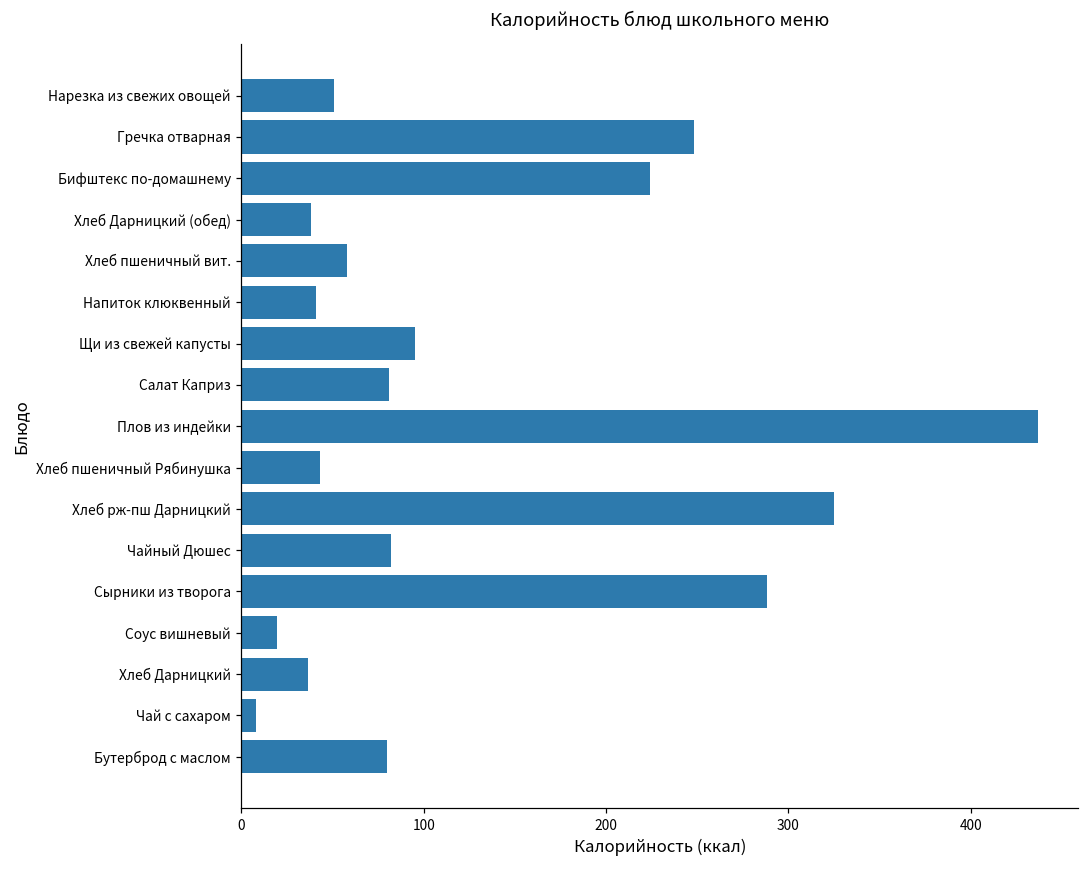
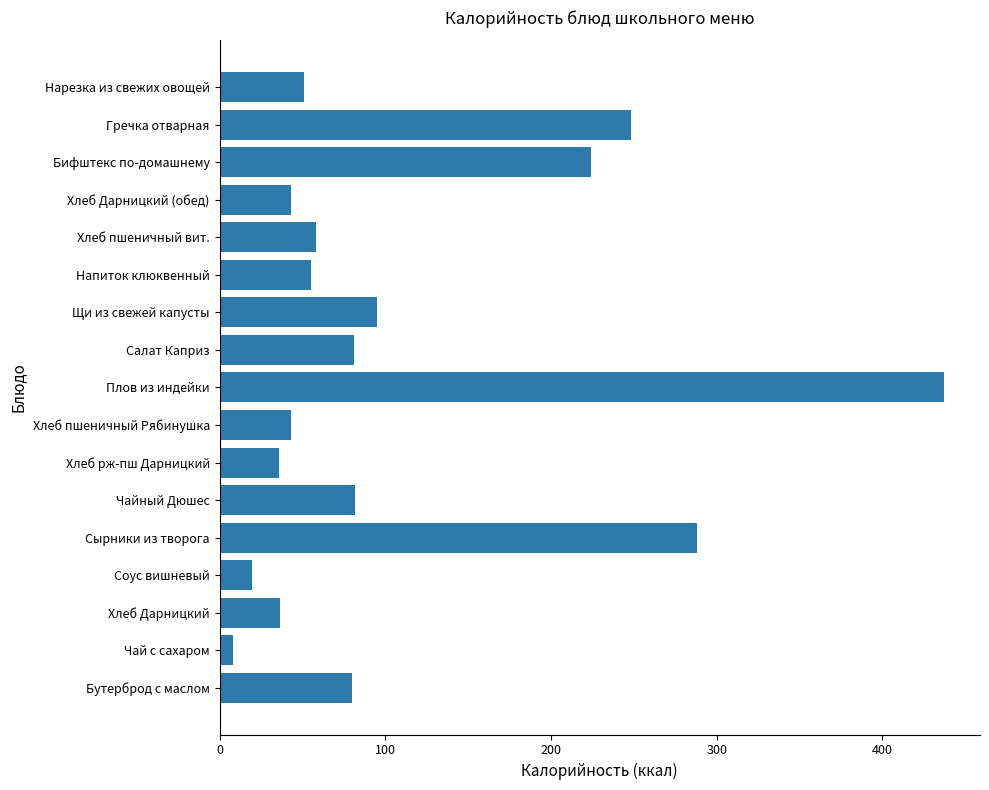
  {
    "Нарезка из свежих овощей": 51,
    "Гречка отварная": 248,
    "Бифштекс по-домашнему": 224,
-   "Хлеб Дарницкий (обед)": 38,
+   "Хлеб Дарницкий (обед)": 43,
    "Хлеб пшеничный вит.": 58,
-   "Напиток клюквенный": 41,
+   "Напиток клюквенный": 55,
    "Щи из свежей капусты": 95,
    "Салат Каприз": 81,
    "Плов из индейки": 437,
    "Хлеб пшеничный Рябинушка": 43,
-   "Хлеб рж-пш Дарницкий": 325,
+   "Хлеб рж-пш Дарницкий": 36,
    "Чайный Дюшес": 82,
    "Сырники из творога": 288,
    "Соус вишневый": 20,
    "Хлеб Дарницкий": 36,
    "Чай с сахаром": 8,
    "Бутерброд с маслом": 80
  }
